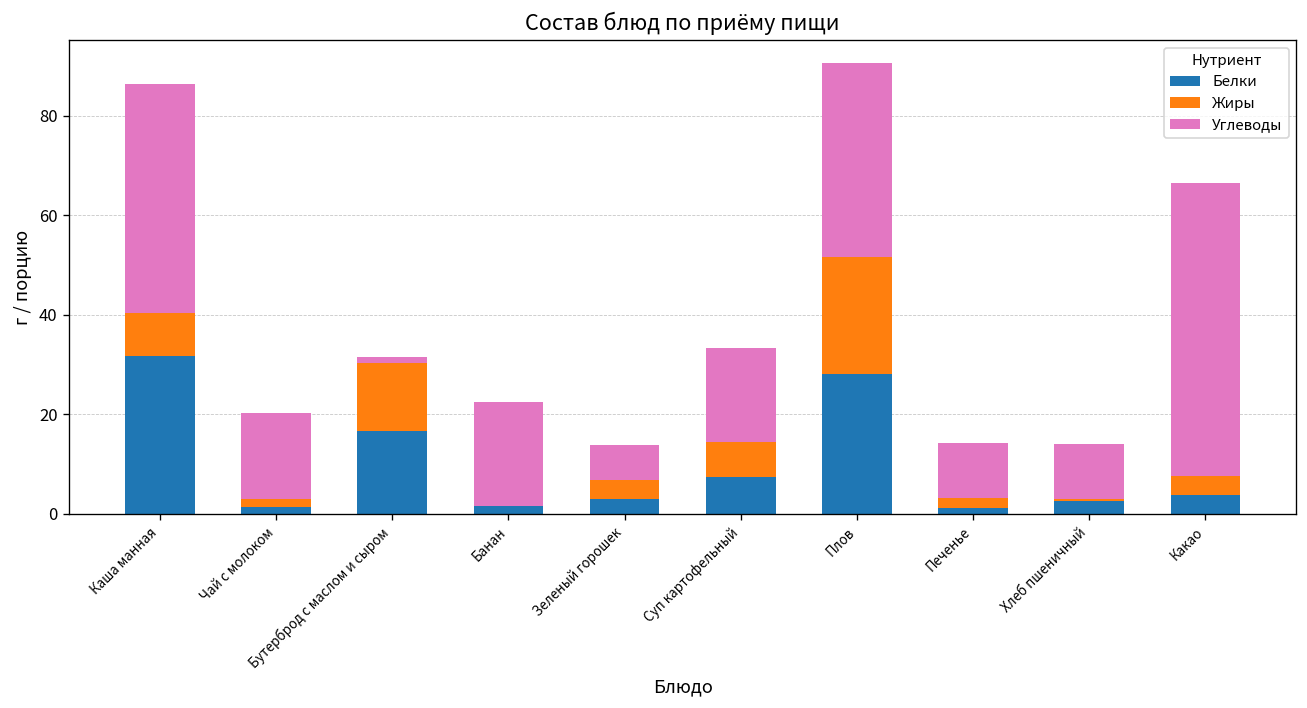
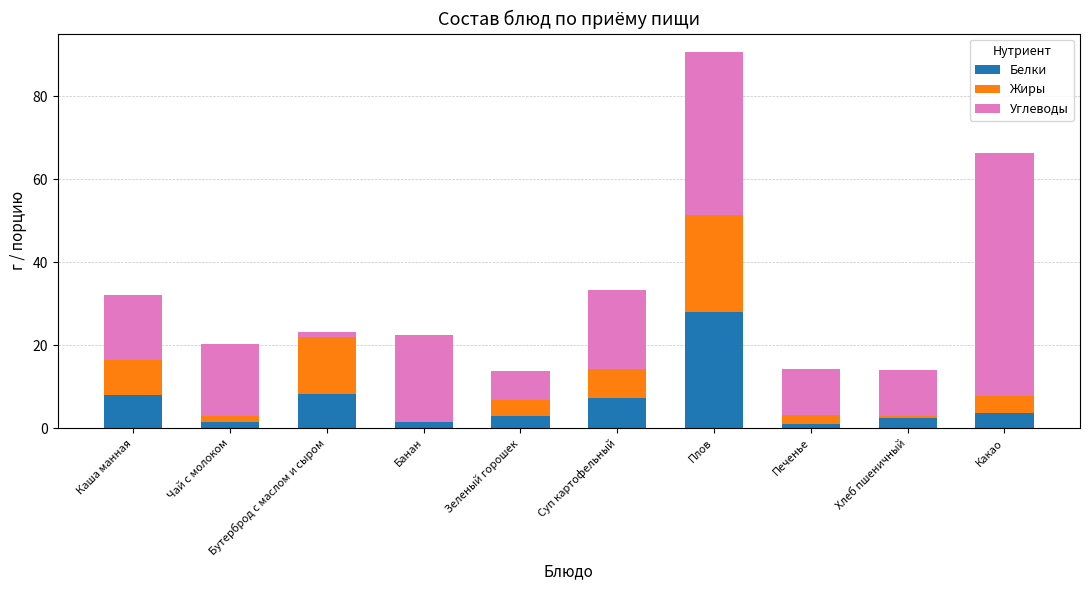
  {
    "Белки": {
-     "Каша манная": 32,
+     "Каша манная": 8,
      "Чай с молоком": 1,
-     "Бутерброд с маслом и сыром": 17,
+     "Бутерброд с маслом и сыром": 8,
      "Банан": 2,
      "Зеленый горошек": 3,
      "Суп картофельный": 7,
      "Плов": 28,
      "Печенье": 1,
      "Хлеб пшеничный": 3,
      "Какао": 4
    },
    "Жиры": {
      "Каша манная": 9,
      "Чай с молоком": 2,
      "Бутерброд с маслом и сыром": 14,
      "Банан": 0,
      "Зеленый горошек": 4,
      "Суп картофельный": 7,
      "Плов": 24,
      "Печенье": 2,
      "Какао": 4
    },
    "Углеводы": {
-     "Каша манная": 46,
+     "Каша манная": 15,
      "Чай с молоком": 17,
      "Бутерброд с маслом и сыром": 1,
      "Банан": 21,
      "Зеленый горошек": 7,
      "Суп картофельный": 19,
      "Плов": 39,
      "Печенье": 11,
      "Хлеб пшеничный": 11,
      "Какао": 59
    }
  }
